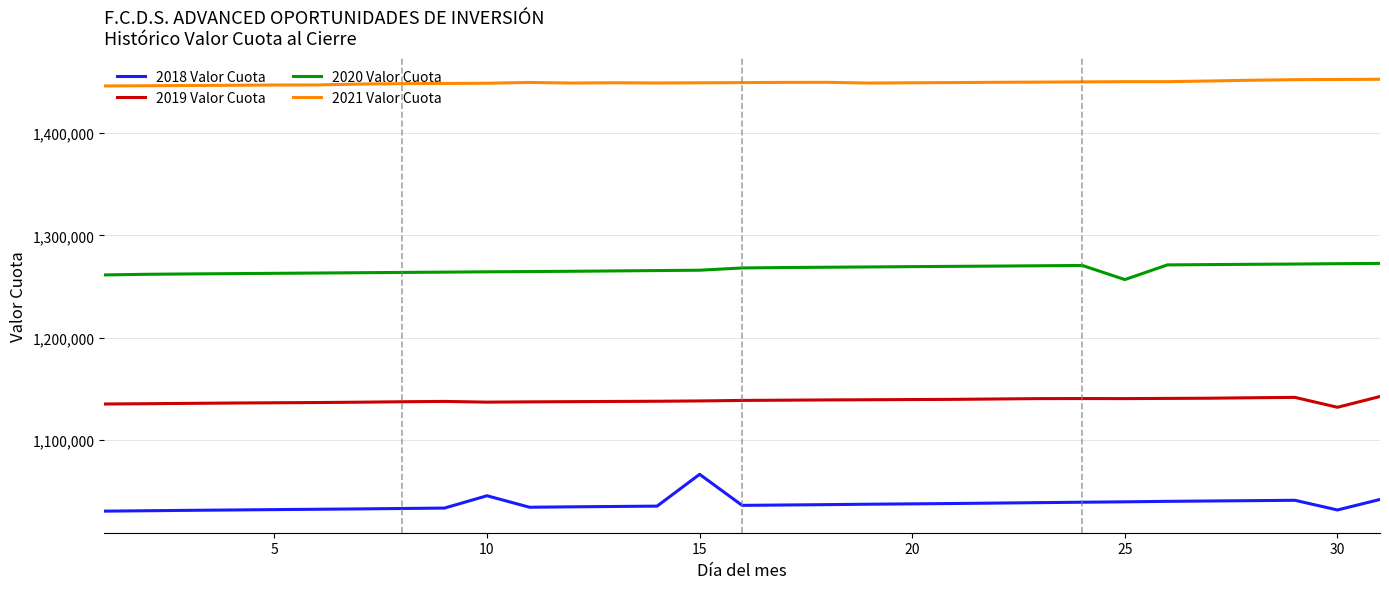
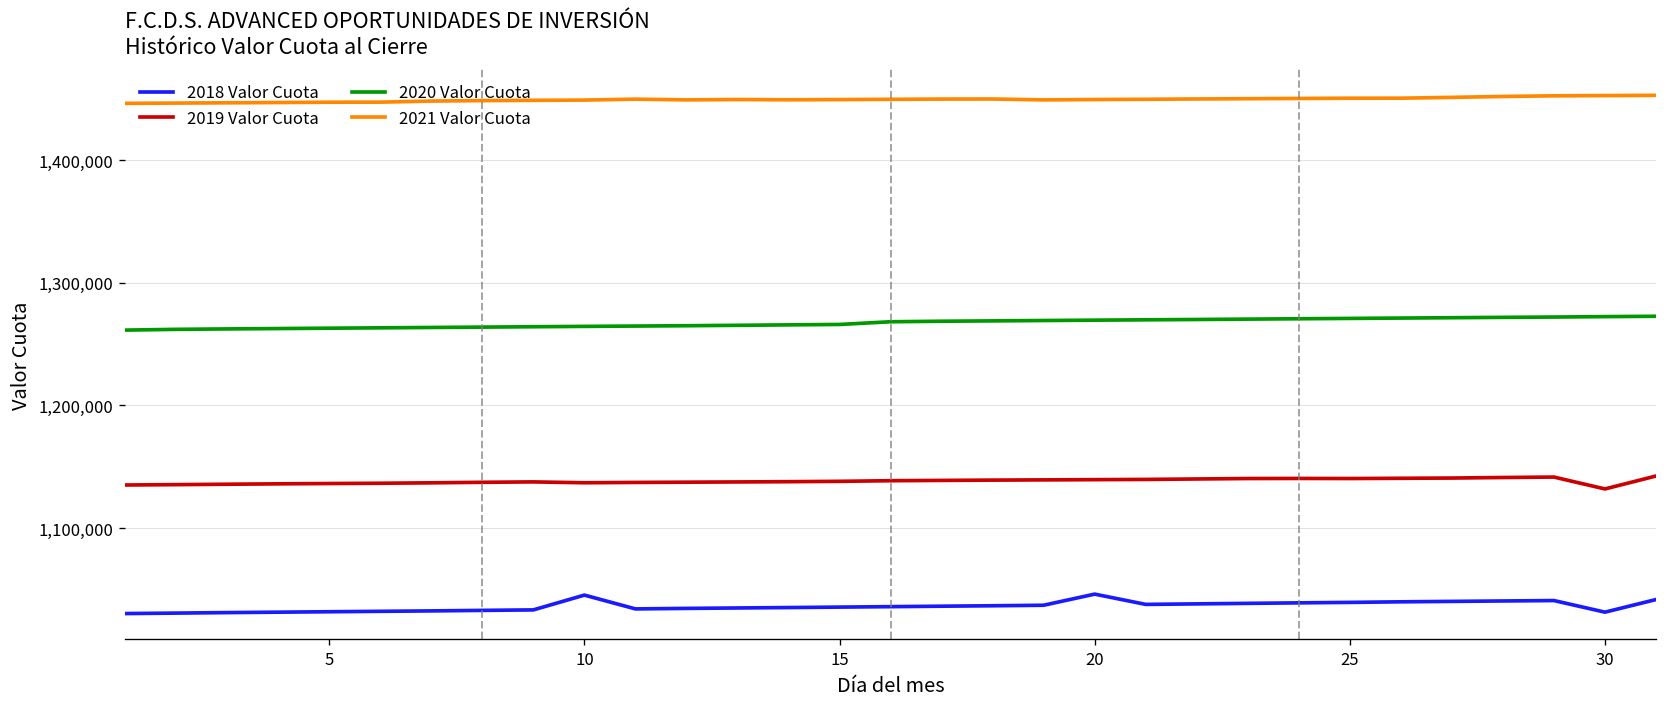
  {
    "2018 Valor Cuota": {
      "5": "1,032,000",
      "10": "1,045,000",
-     "15": "1,066,000",
-     "20": "1,037,000",
+     "15": "1,035,000",
+     "20": "1,046,000",
      "25": "1,039,000",
      "30": "1,031,000"
    },
    "2019 Valor Cuota": {
      "5": "1,136,000",
      "10": "1,137,000",
      "15": "1,138,000",
      "20": "1,139,000",
      "25": "1,140,000",
      "30": "1,132,000"
    },
    "2020 Valor Cuota": {
      "5": "1,263,000",
      "10": "1,264,000",
      "15": "1,266,000",
      "20": "1,269,000",
-     "25": "1,257,000",
+     "25": "1,271,000",
      "30": "1,272,000"
    },
    "2021 Valor Cuota": {
      "5": "1,447,000",
      "10": "1,449,000",
      "15": "1,449,000",
      "20": "1,449,000",
      "25": "1,450,000",
      "30": "1,453,000"
    }
  }
